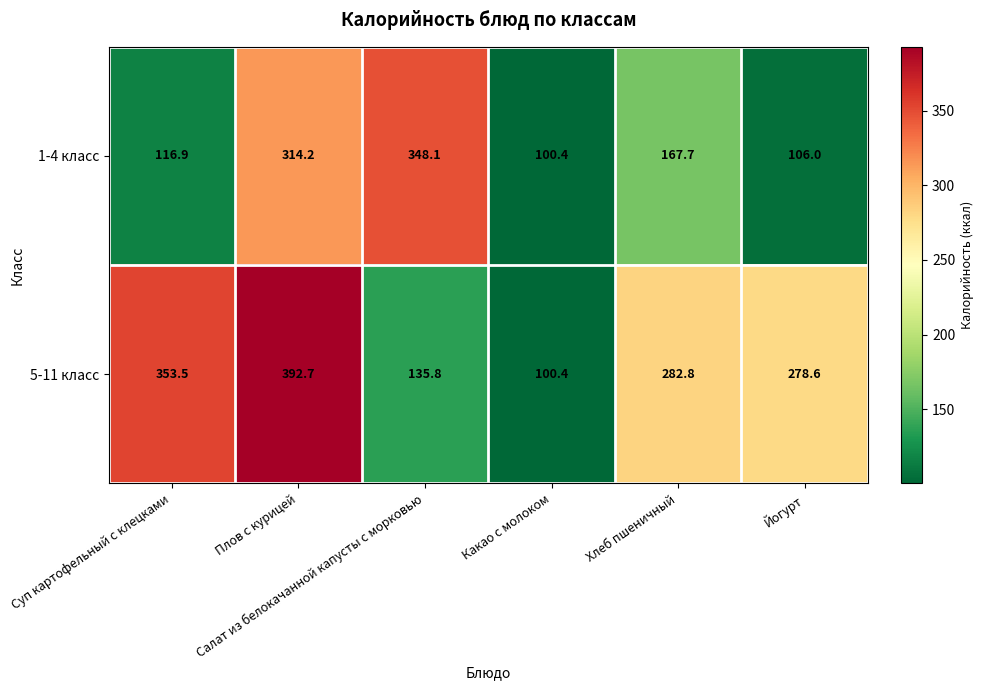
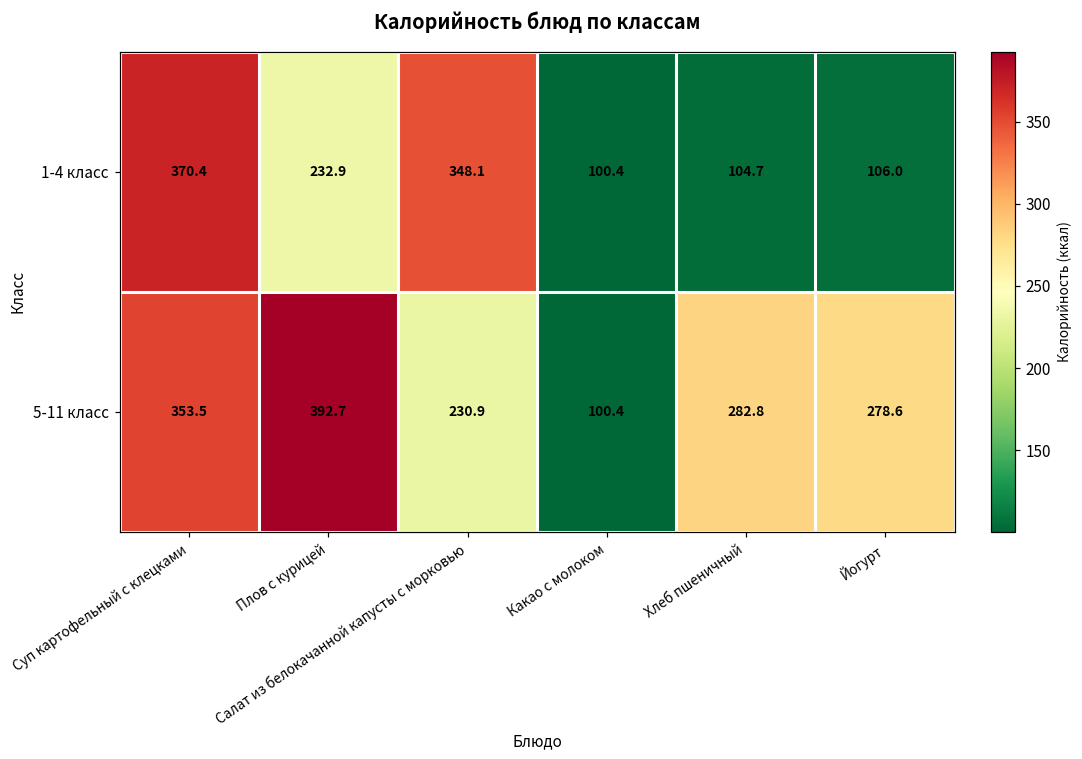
  {
    "1-4 класс": {
-     "Суп картофельный с клецками": 116.9,
-     "Плов с курицей": 314.2,
+     "Суп картофельный с клецками": 370.4,
+     "Плов с курицей": 232.9,
      "Салат из белокачанной капусты с морковью": 348.1,
      "Какао с молоком": 100.4,
-     "Хлеб пшеничный": 167.7,
+     "Хлеб пшеничный": 104.7,
      "Йогурт": 106.0
    },
    "5-11 класс": {
      "Суп картофельный с клецками": 353.5,
      "Плов с курицей": 392.7,
-     "Салат из белокачанной капусты с морковью": 135.8,
+     "Салат из белокачанной капусты с морковью": 230.9,
      "Какао с молоком": 100.4,
      "Хлеб пшеничный": 282.8,
      "Йогурт": 278.6
    }
  }
